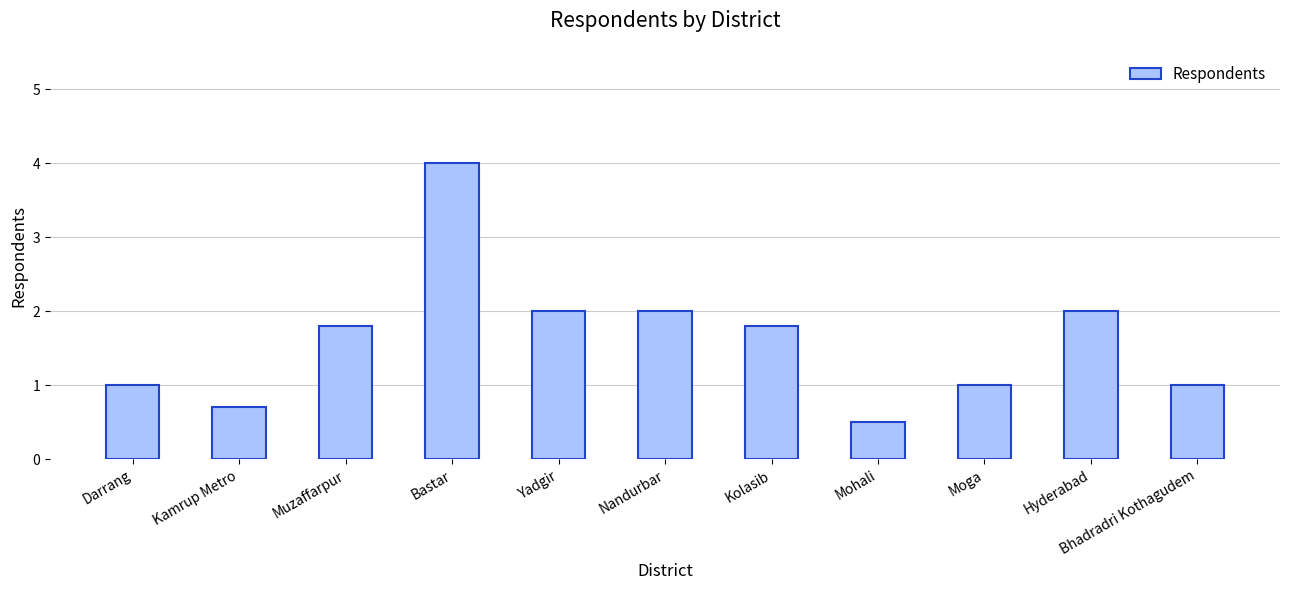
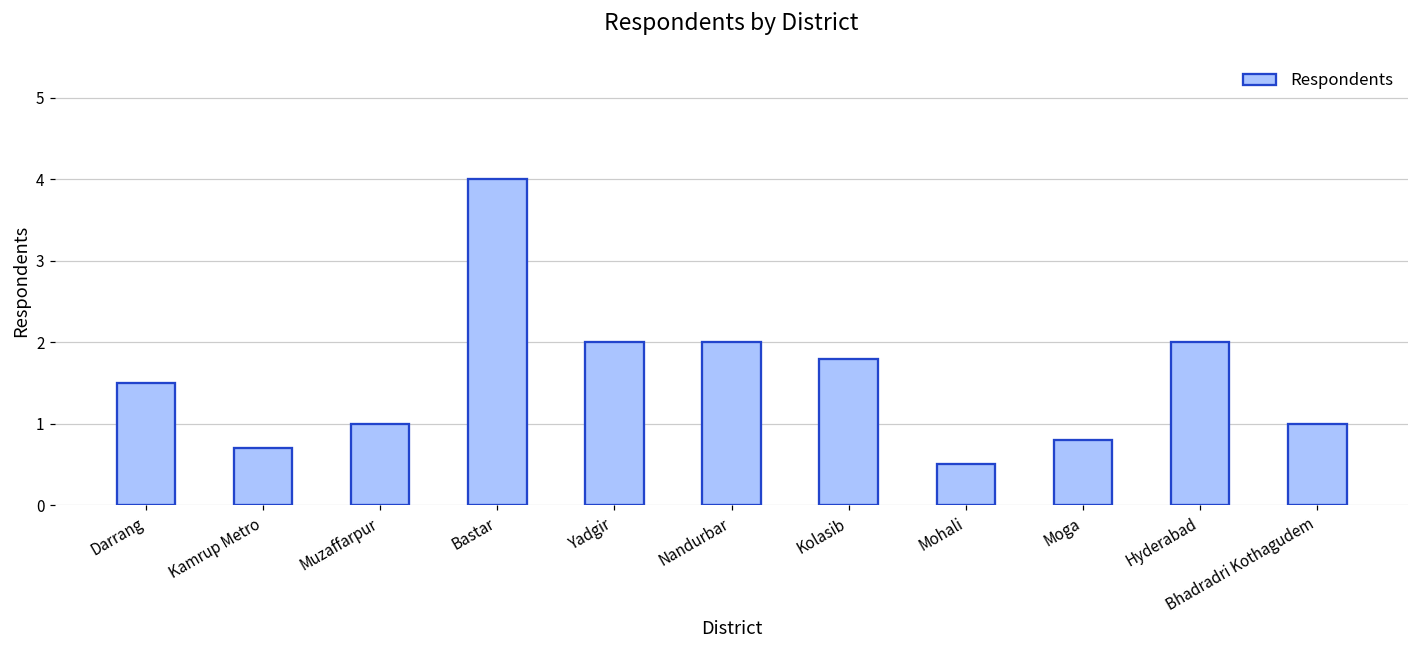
  {
-   "Darrang": 1.0,
+   "Darrang": 1.5,
    "Kamrup Metro": 0.7,
-   "Muzaffarpur": 1.8,
+   "Muzaffarpur": 1.0,
    "Bastar": 4.0,
    "Yadgir": 2.0,
    "Nandurbar": 2.0,
    "Kolasib": 1.8,
    "Mohali": 0.5,
-   "Moga": 1.0,
+   "Moga": 0.8,
    "Hyderabad": 2.0,
    "Bhadradri Kothagudem": 1.0
  }
